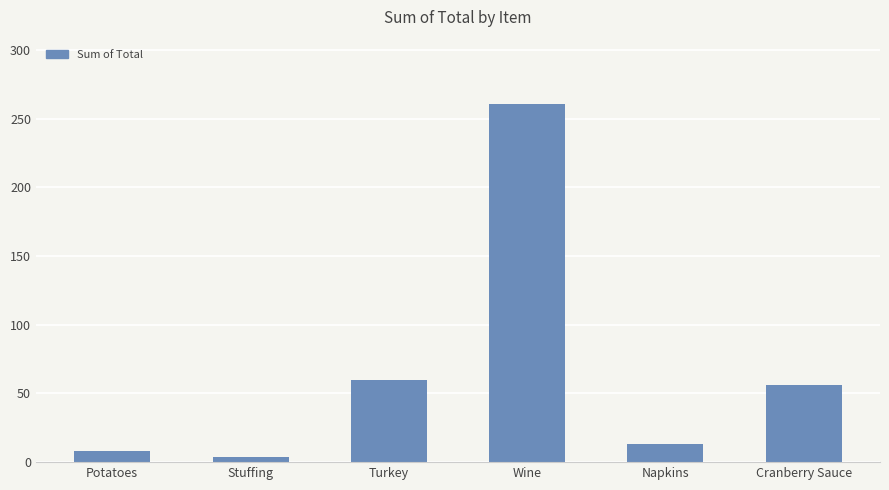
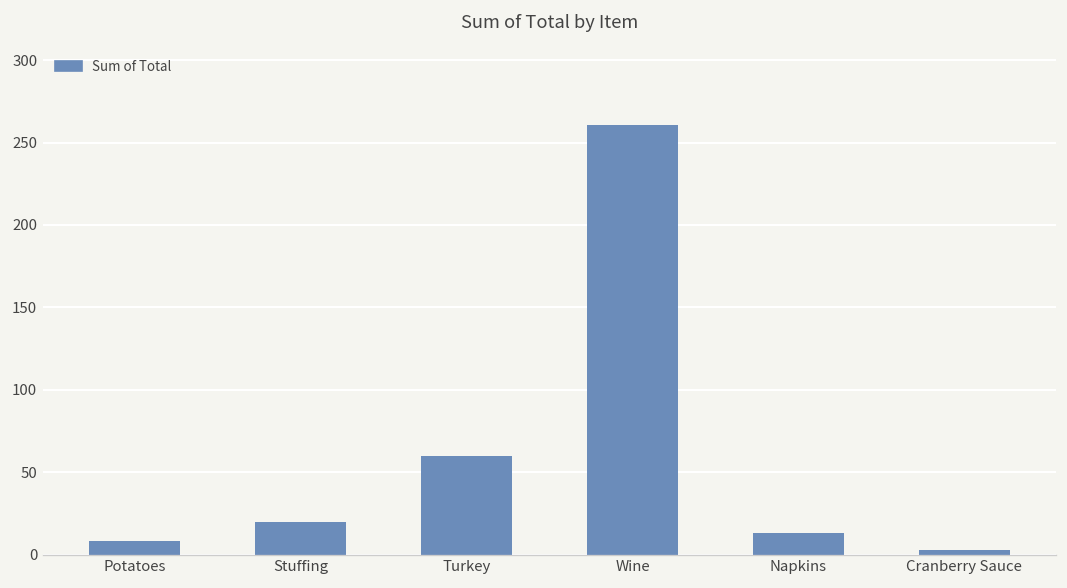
  {
    "Potatoes": 8,
-   "Stuffing": 4,
+   "Stuffing": 20,
    "Turkey": 60,
    "Wine": 261,
    "Napkins": 13,
-   "Cranberry Sauce": 56
+   "Cranberry Sauce": 3
  }
